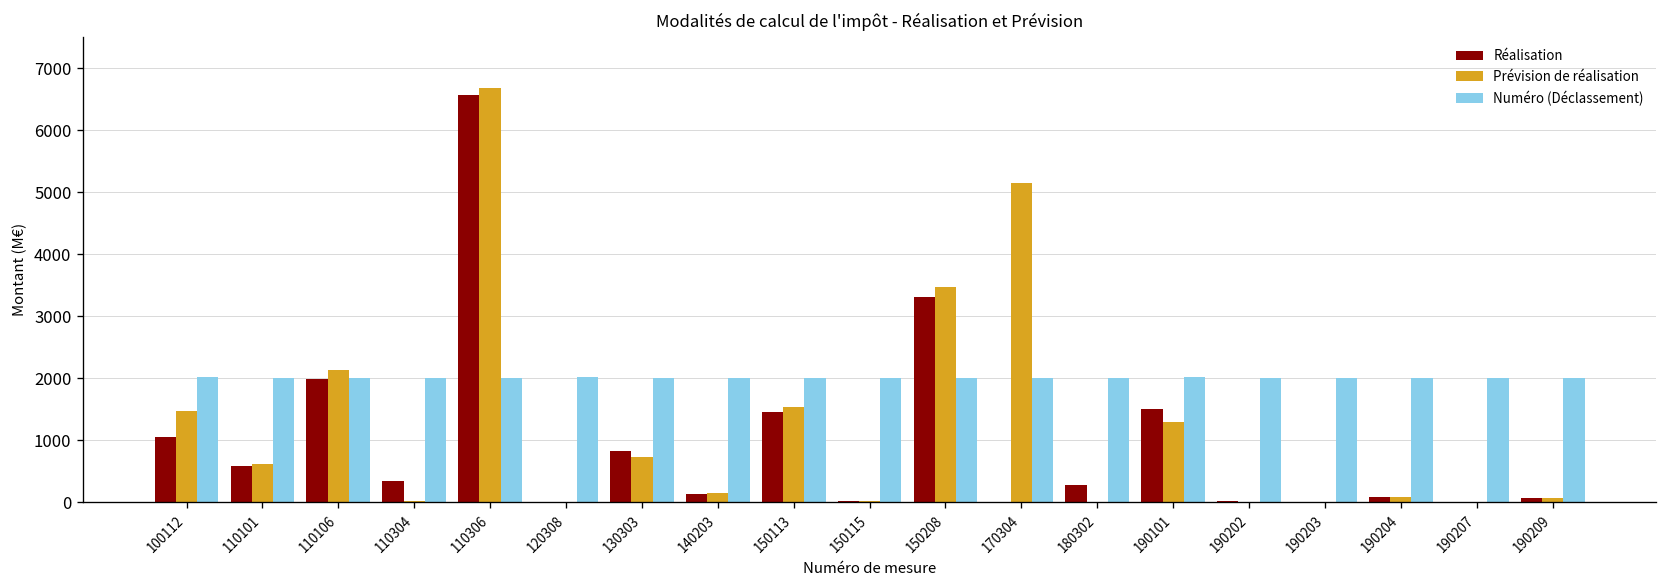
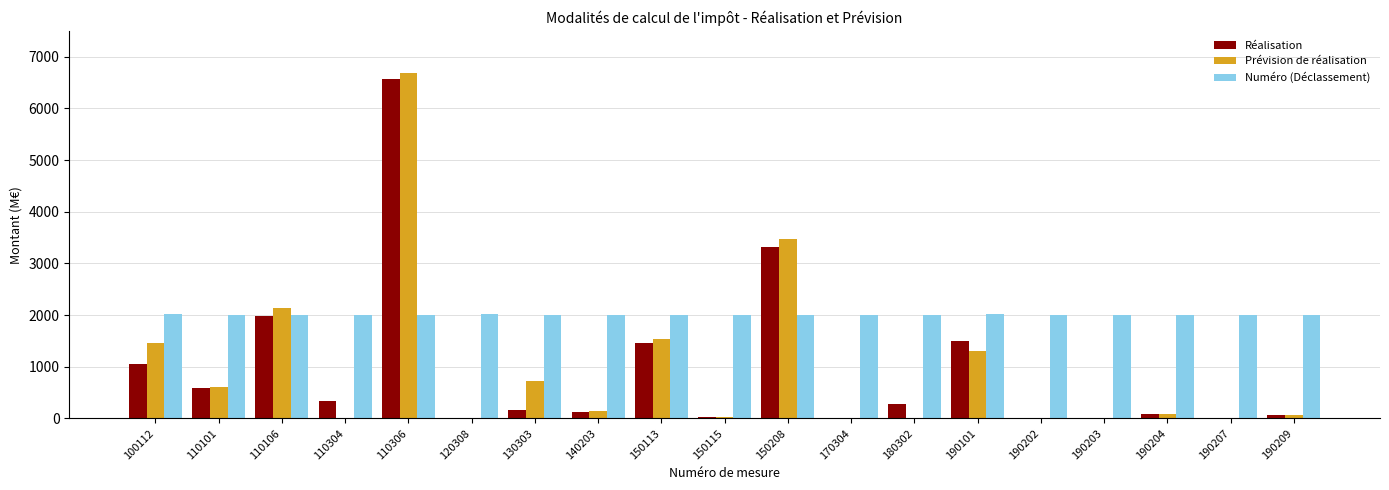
  {
    "Réalisation": {
      "100112": 1100,
      "110101": 600,
      "110106": 2000,
      "110304": 300,
      "110306": 6600,
-     "130303": 800,
+     "130303": 200,
      "140203": 100,
      "150113": 1500,
      "150208": 3300,
      "180302": 300,
      "190101": 1500,
      "190204": 100,
      "190209": 100
    },
    "Prévision de réalisation": {
      "100112": 1500,
      "110101": 600,
      "110106": 2100,
      "110306": 6700,
      "130303": 700,
      "140203": 200,
      "150113": 1500,
      "150208": 3500,
-     "170304": 5100,
+     "170304": 0,
      "180302": 0,
      "190101": 1300,
      "190202": 0,
      "190204": 100,
      "190209": 100
    },
    "Numéro (Déclassement)": {
      "100112": 2000,
      "110101": 2000,
      "110106": 2000,
      "110304": 2000,
      "110306": 2000,
      "120308": 2000,
      "130303": 2000,
      "140203": 2000,
      "150113": 2000,
      "150115": 2000,
      "150208": 2000,
      "170304": 2000,
      "180302": 2000,
      "190101": 2000,
      "190202": 2000,
      "190203": 2000,
      "190204": 2000,
      "190207": 2000,
      "190209": 2000
    }
  }
